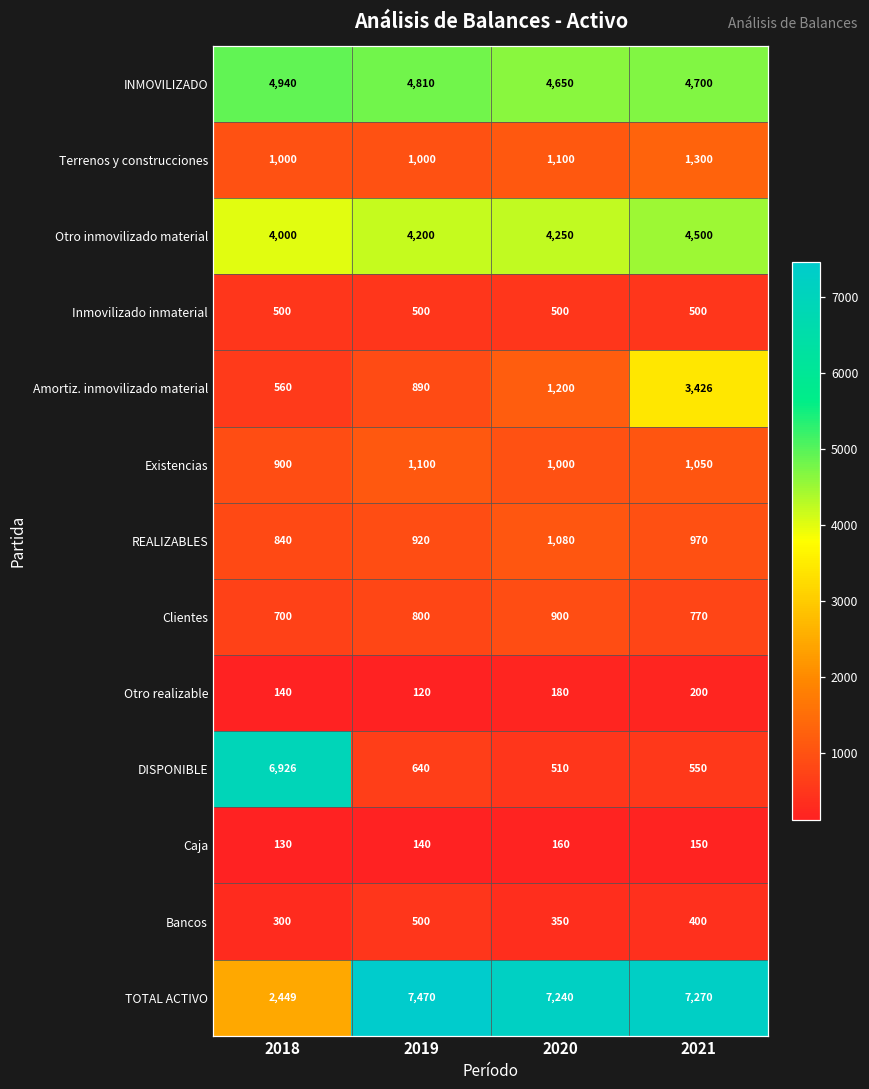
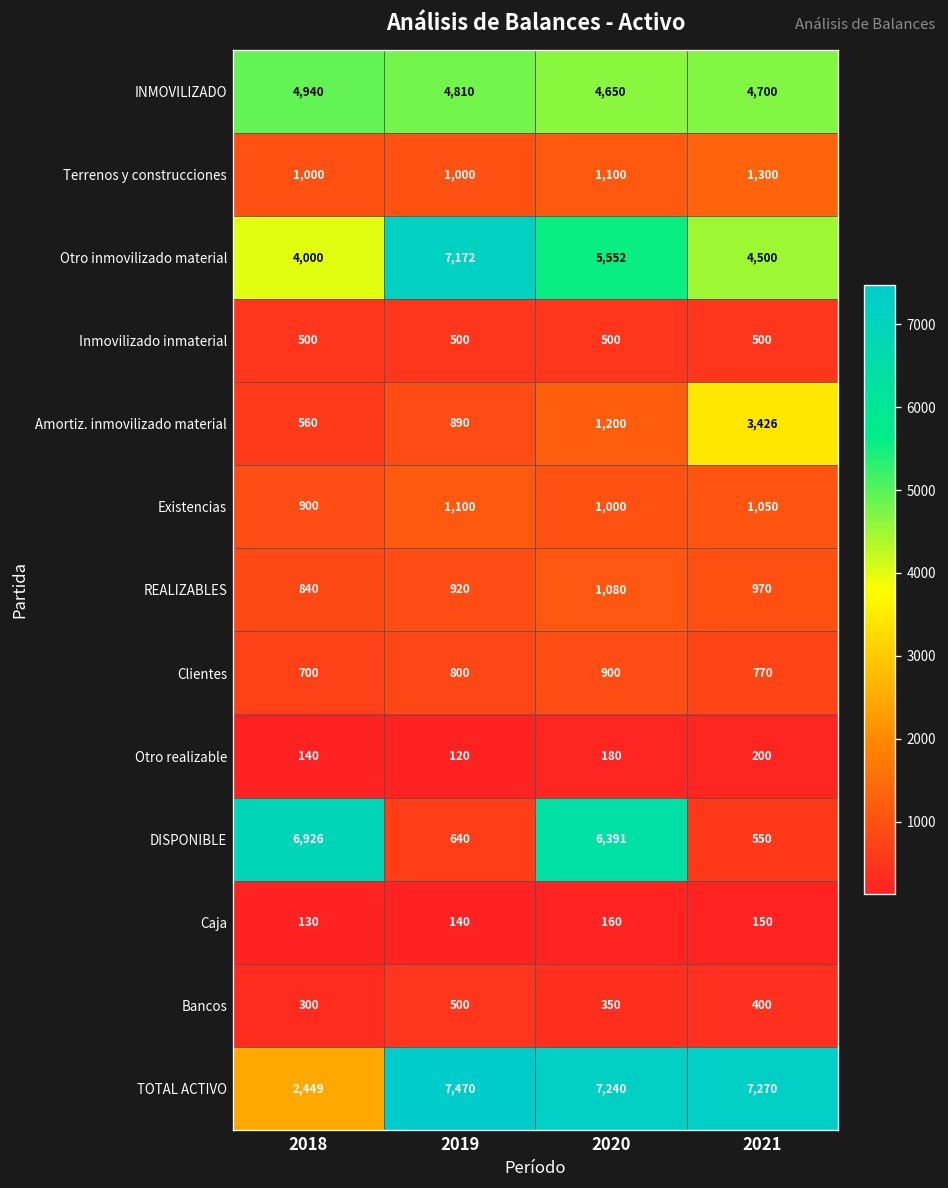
  {
    "INMOVILIZADO": {
      "2018": "4,940",
      "2019": "4,810",
      "2020": "4,650",
      "2021": "4,700"
    },
    "Terrenos y construcciones": {
      "2018": "1,000",
      "2019": "1,000",
      "2020": "1,100",
      "2021": "1,300"
    },
    "Otro inmovilizado material": {
      "2018": "4,000",
-     "2019": "4,200",
-     "2020": "4,250",
+     "2019": "7,172",
+     "2020": "5,552",
      "2021": "4,500"
    },
    "Inmovilizado inmaterial": {
      "2018": "500",
      "2019": "500",
      "2020": "500",
      "2021": "500"
    },
    "Amortiz. inmovilizado material": {
      "2018": "560",
      "2019": "890",
      "2020": "1,200",
      "2021": "3,426"
    },
    "Existencias": {
      "2018": "900",
      "2019": "1,100",
      "2020": "1,000",
      "2021": "1,050"
    },
    "REALIZABLES": {
      "2018": "840",
      "2019": "920",
      "2020": "1,080",
      "2021": "970"
    },
    "Clientes": {
      "2018": "700",
      "2019": "800",
      "2020": "900",
      "2021": "770"
    },
    "Otro realizable": {
      "2018": "140",
      "2019": "120",
      "2020": "180",
      "2021": "200"
    },
    "DISPONIBLE": {
      "2018": "6,926",
      "2019": "640",
-     "2020": "510",
+     "2020": "6,391",
      "2021": "550"
    },
    "Caja": {
      "2018": "130",
      "2019": "140",
      "2020": "160",
      "2021": "150"
    },
    "Bancos": {
      "2018": "300",
      "2019": "500",
      "2020": "350",
      "2021": "400"
    },
    "TOTAL ACTIVO": {
      "2018": "2,449",
      "2019": "7,470",
      "2020": "7,240",
      "2021": "7,270"
    }
  }
